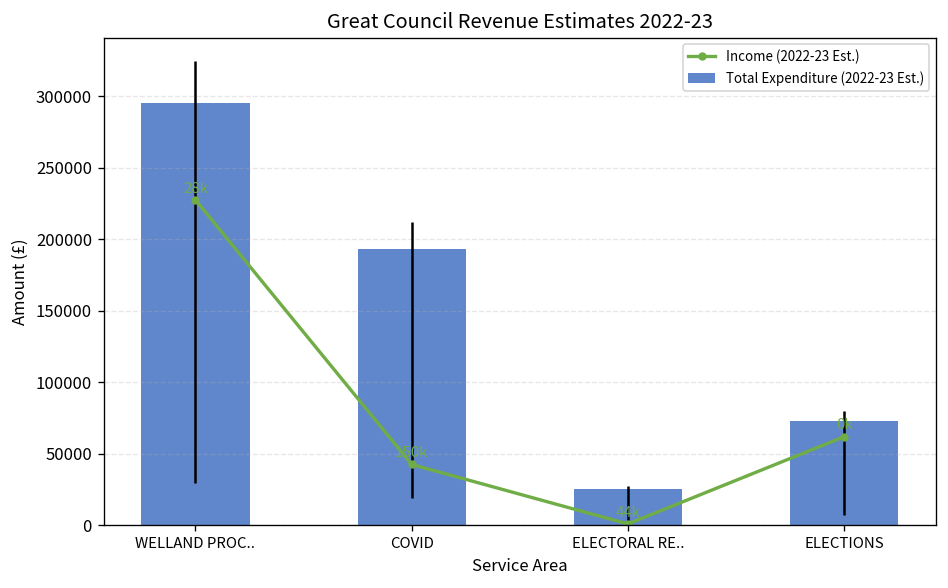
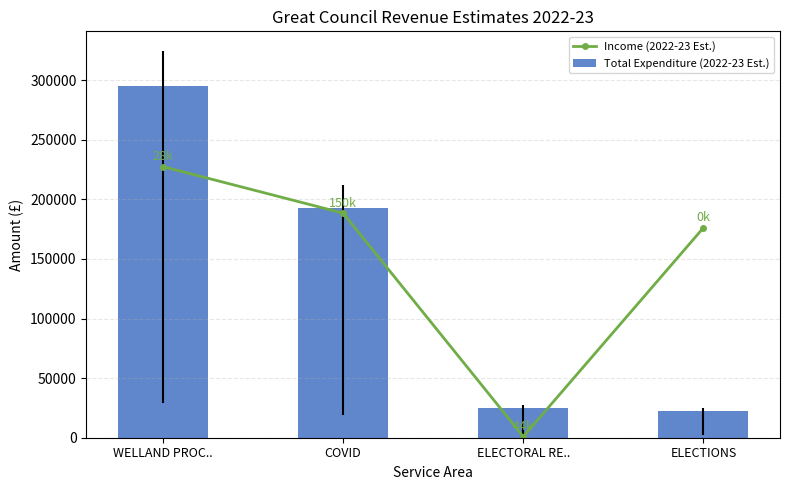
  {
    "Income (2022-23 Est.)": {
      "WELLAND PROC..": 227000,
-     "COVID": 43000,
+     "COVID": 188000,
      "ELECTORAL RE..": 1000,
-     "ELECTIONS": 62000
+     "ELECTIONS": 176000
    },
    "Total Expenditure (2022-23 Est.)": {
-     "ELECTIONS": 73000
+     "ELECTIONS": 23000
    }
  }
